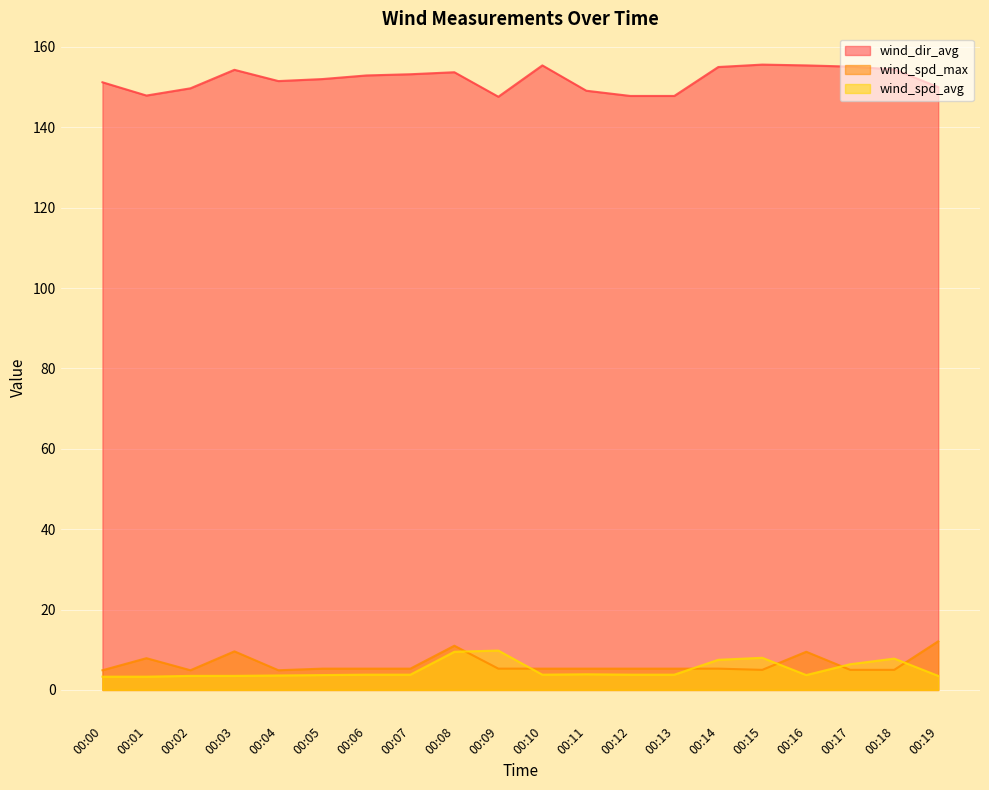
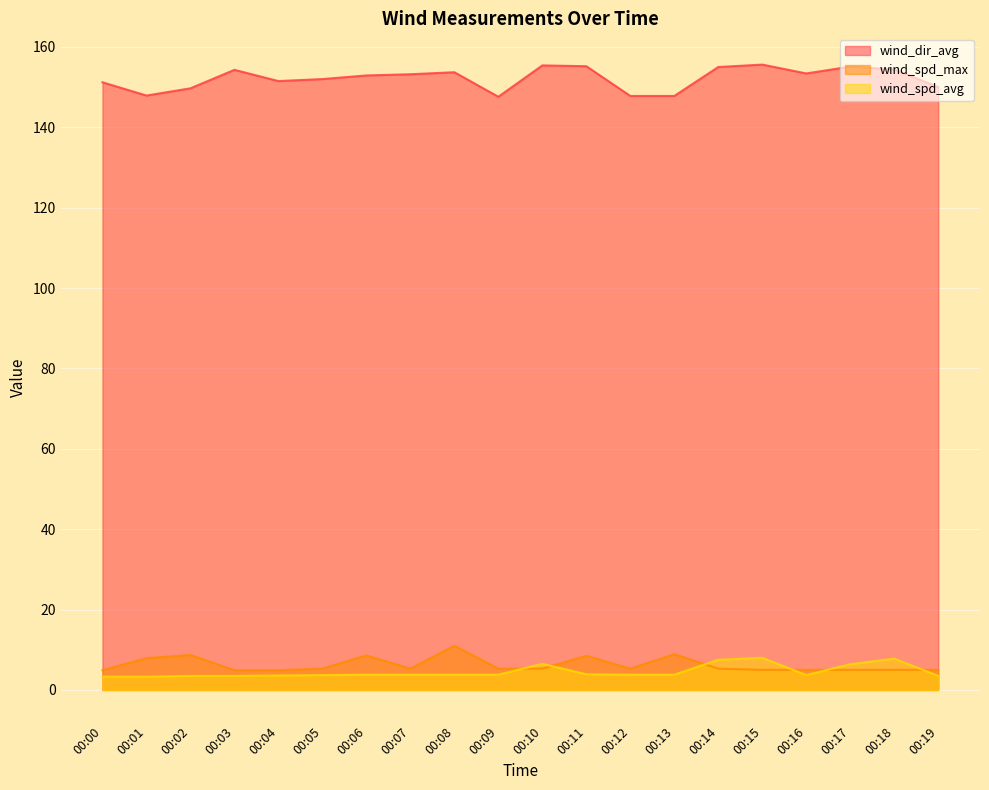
  {
    "wind_dir_avg": {
      "00:00": 151,
      "00:01": 148,
      "00:02": 150,
      "00:03": 154,
      "00:04": 152,
      "00:05": 152,
      "00:06": 153,
      "00:07": 153,
      "00:08": 154,
      "00:09": 148,
      "00:10": 155,
-     "00:11": 149,
+     "00:11": 155,
      "00:12": 148,
      "00:13": 148,
      "00:14": 155,
      "00:15": 156,
-     "00:16": 155
+     "00:16": 153
    },
    "wind_spd_max": {
      "00:00": 5,
      "00:01": 8,
-     "00:02": 5,
-     "00:03": 10,
+     "00:02": 9,
+     "00:03": 5,
      "00:04": 5,
      "00:05": 5,
-     "00:06": 5,
+     "00:06": 9,
      "00:07": 5,
      "00:08": 11,
      "00:09": 5,
      "00:10": 5,
-     "00:11": 5,
+     "00:11": 9,
      "00:12": 5,
-     "00:13": 5,
+     "00:13": 9,
      "00:14": 5,
      "00:15": 5,
-     "00:16": 10,
+     "00:16": 5,
      "00:17": 5,
      "00:18": 5,
-     "00:19": 12
+     "00:19": 5
    },
    "wind_spd_avg": {
      "00:00": 3,
      "00:01": 3,
      "00:02": 4,
      "00:03": 4,
      "00:04": 4,
      "00:05": 4,
      "00:06": 4,
      "00:07": 4,
-     "00:08": 10,
-     "00:09": 10,
-     "00:10": 4,
+     "00:08": 4,
+     "00:09": 4,
+     "00:10": 7,
      "00:11": 4,
      "00:12": 4,
      "00:13": 4,
      "00:14": 8,
      "00:15": 8,
      "00:16": 4,
      "00:17": 6,
      "00:18": 8,
      "00:19": 4
    }
  }
